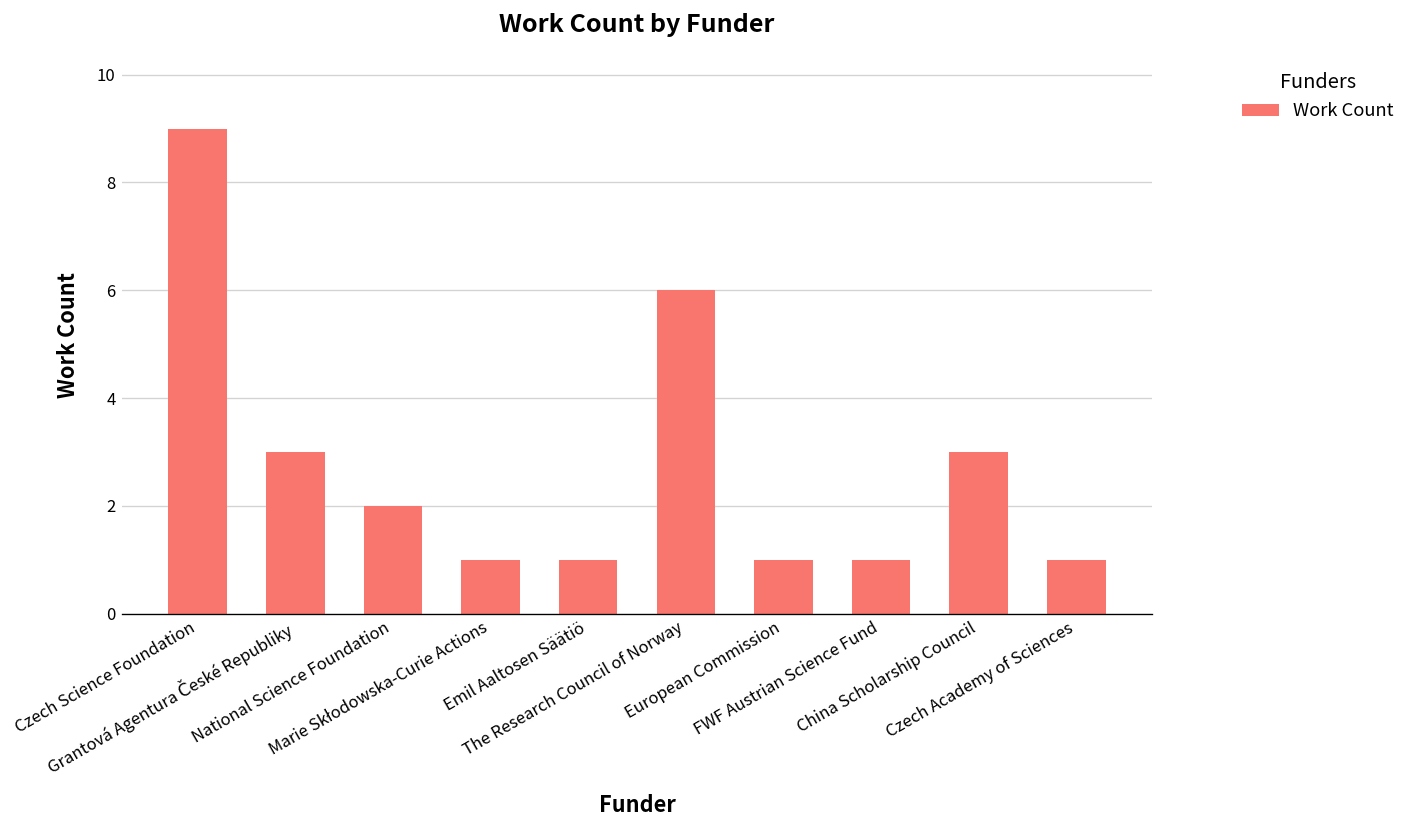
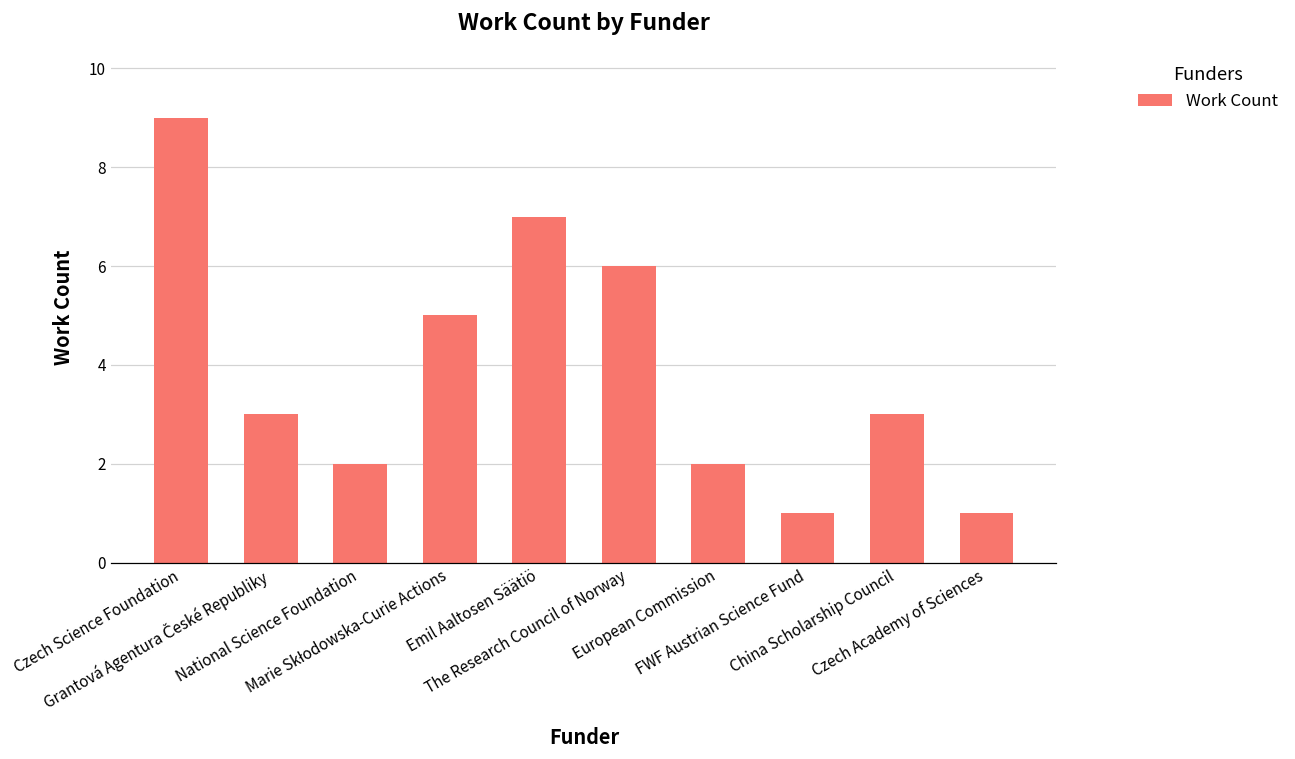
  {
    "Czech Science Foundation": 9,
    "Grantová Agentura České Republiky": 3,
    "National Science Foundation": 2,
-   "Marie Skłodowska-Curie Actions": 1,
-   "Emil Aaltosen Säätiö": 1,
+   "Marie Skłodowska-Curie Actions": 5,
+   "Emil Aaltosen Säätiö": 7,
    "The Research Council of Norway": 6,
-   "European Commission": 1,
+   "European Commission": 2,
    "FWF Austrian Science Fund": 1,
    "China Scholarship Council": 3,
    "Czech Academy of Sciences": 1
  }
